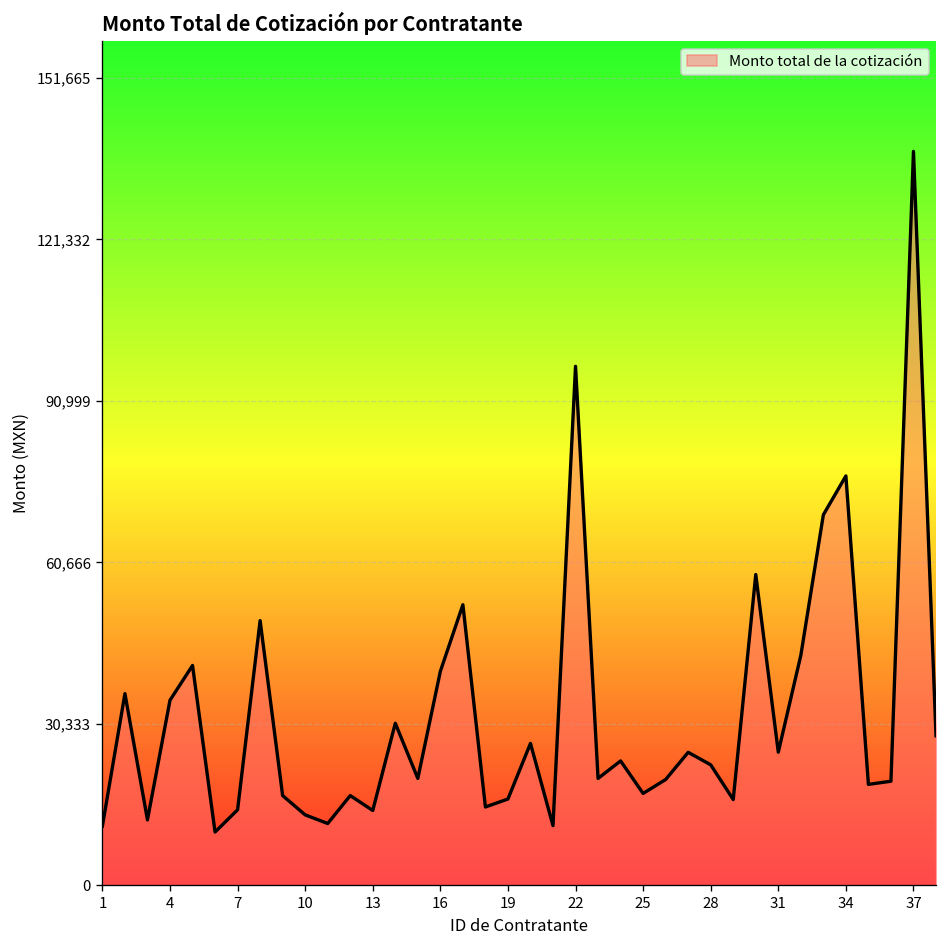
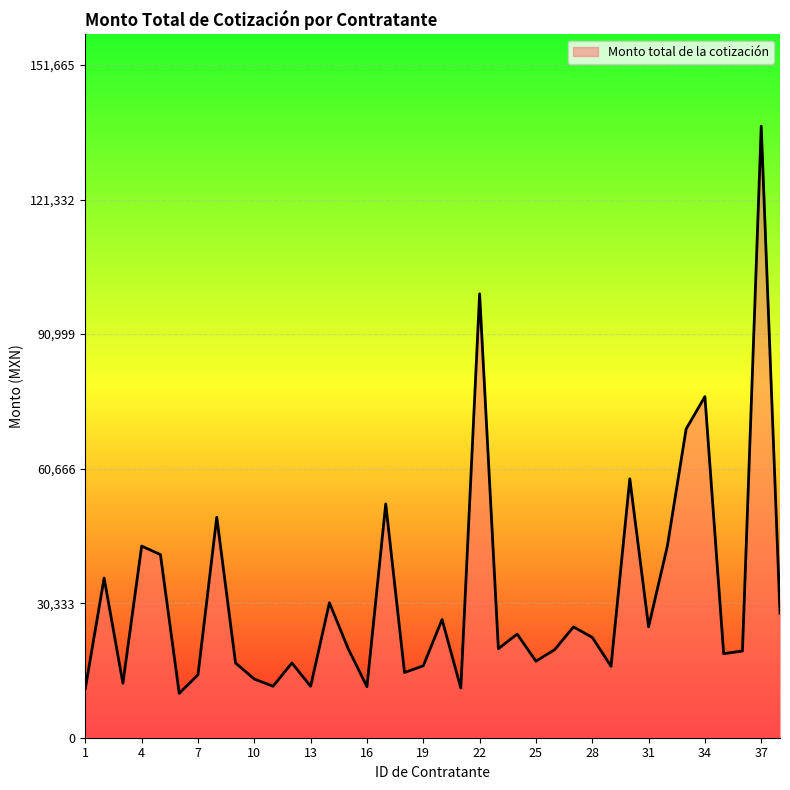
  {
    "1": "11,000",
-   "4": "35,000",
+   "4": "43,000",
    "7": "14,000",
    "10": "13,000",
-   "13": "14,000",
-   "16": "40,000",
+   "13": "12,000",
+   "16": "12,000",
    "19": "16,000",
-   "22": "97,000",
+   "22": "100,000",
    "25": "17,000",
    "28": "23,000",
    "31": "25,000",
    "34": "77,000",
    "37": "138,000"
  }
